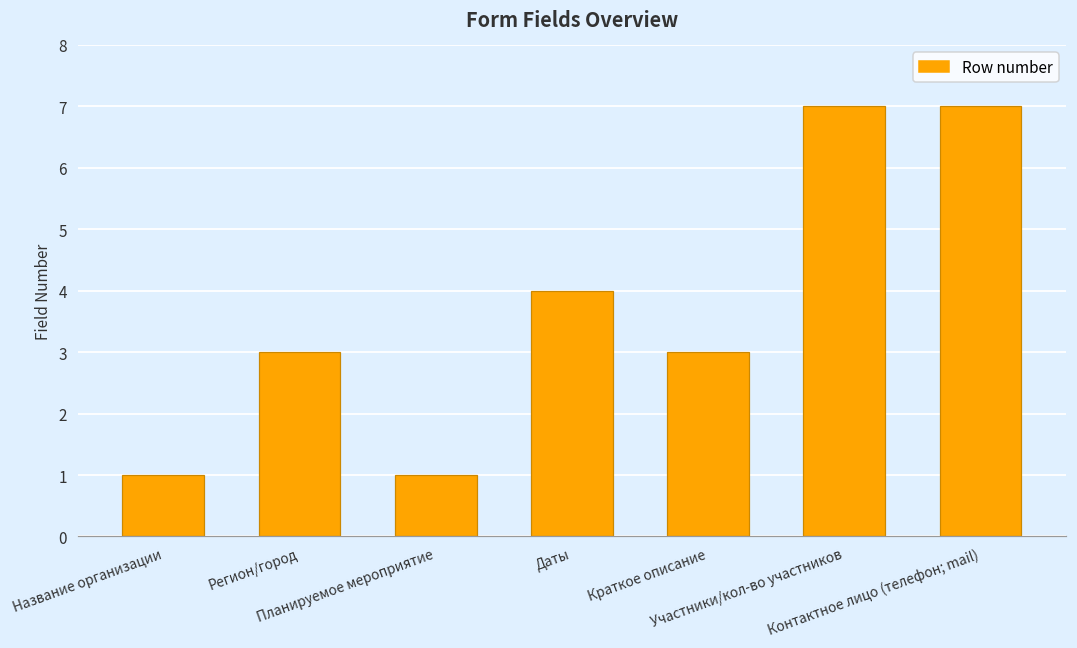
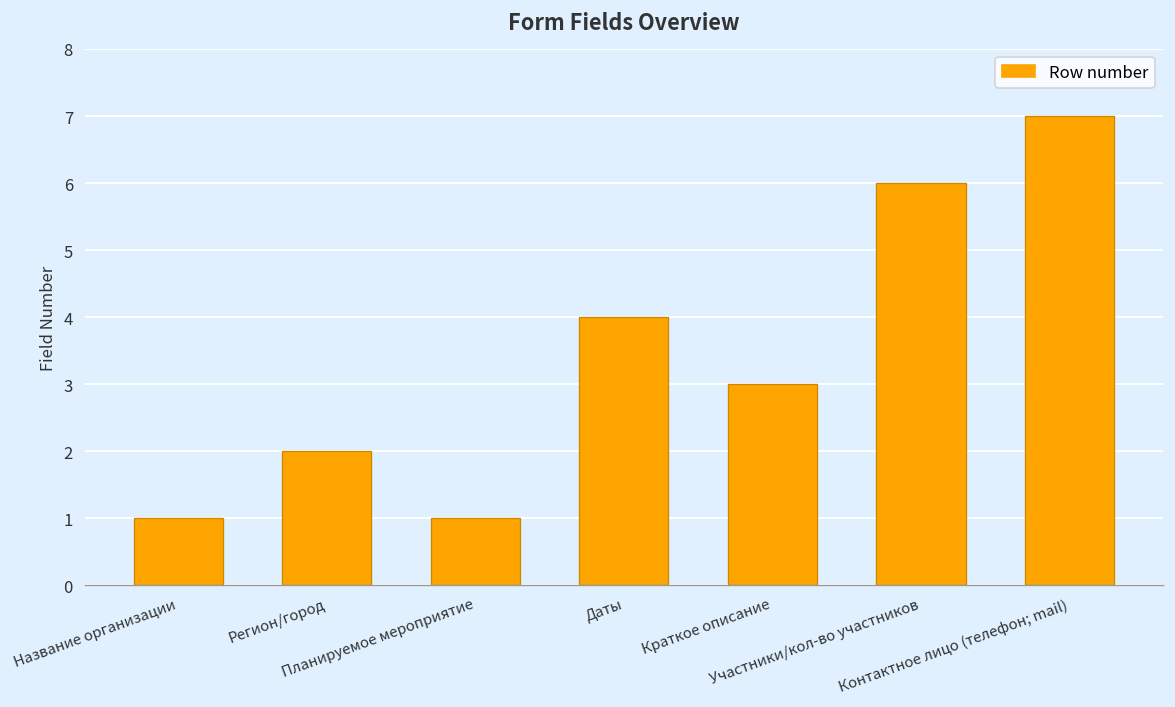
  {
    "Название организации": 1,
-   "Регион/город": 3,
+   "Регион/город": 2,
    "Планируемое мероприятие": 1,
    "Даты": 4,
    "Краткое описание": 3,
-   "Участники/кол-во участников": 7,
+   "Участники/кол-во участников": 6,
    "Контактное лицо (телефон; mail)": 7
  }
